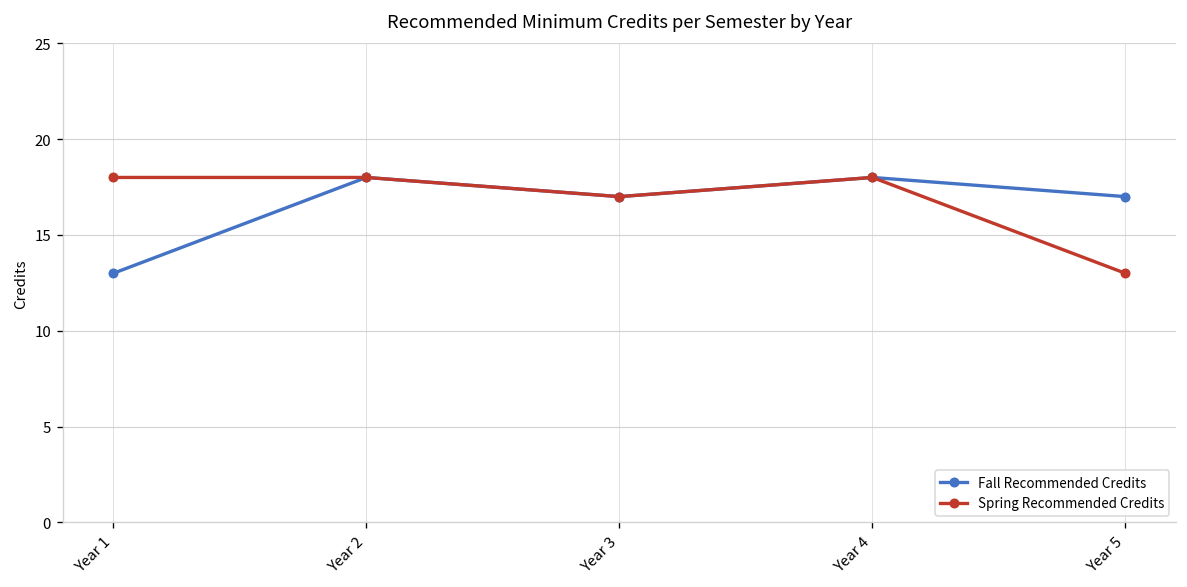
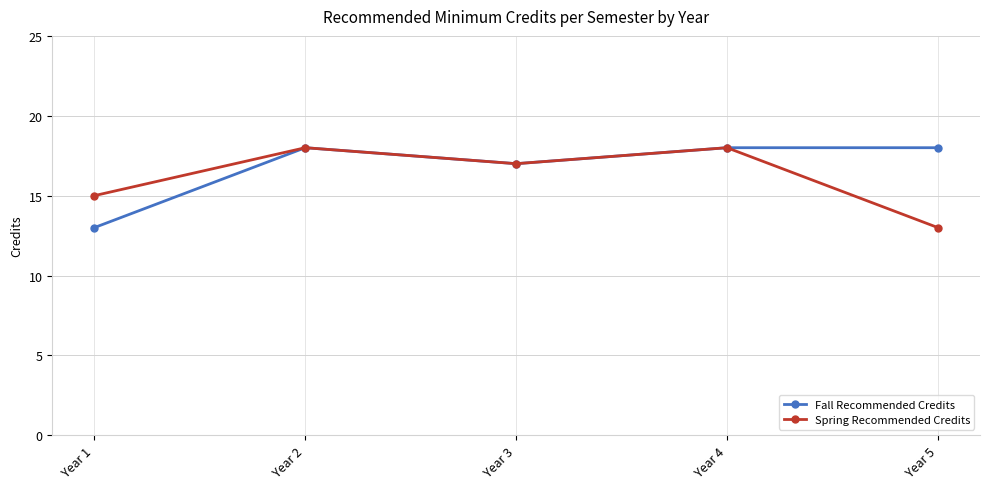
  {
    "Fall Recommended Credits": {
      "Year 1": 13,
-     "Year 5": 17
+     "Year 5": 18
    },
    "Spring Recommended Credits": {
-     "Year 1": 18,
+     "Year 1": 15,
      "Year 5": 13
    }
  }
